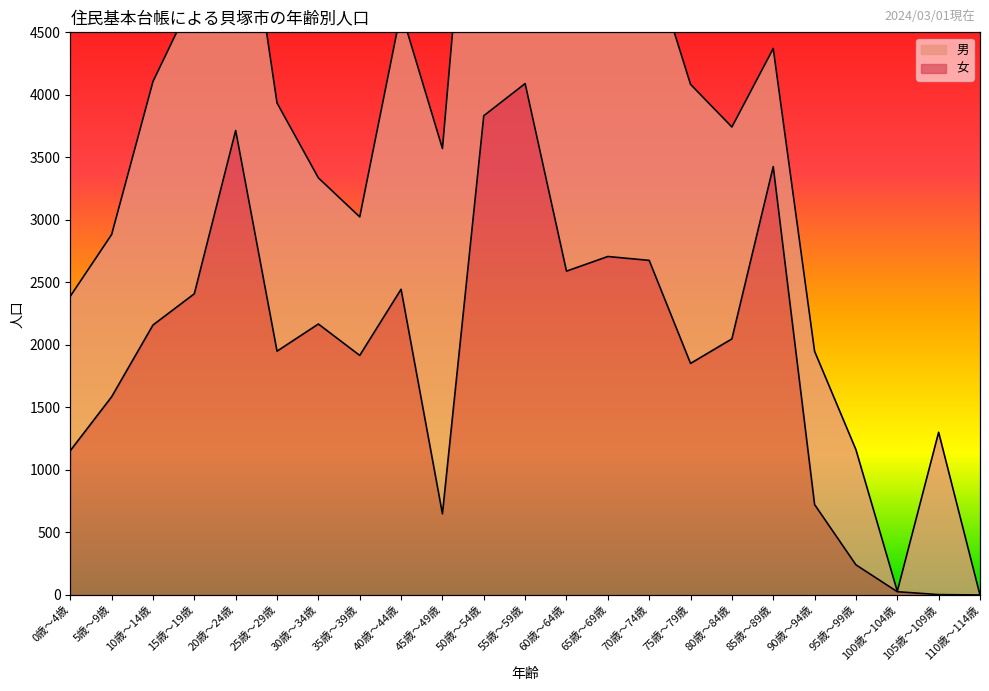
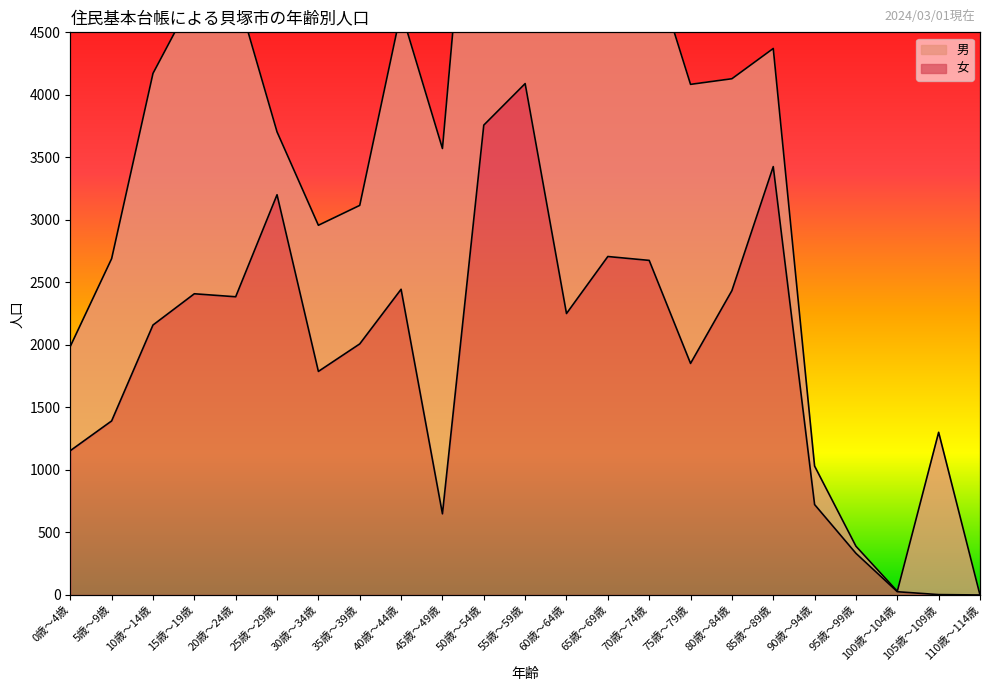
  {
    "女": {
      "0歳～4歳": 1150,
-     "5歳～9歳": 1590,
+     "5歳～9歳": 1390,
      "10歳～14歳": 2160,
      "15歳～19歳": 2410,
-     "20歳～24歳": 3720,
-     "25歳～29歳": 1950,
-     "30歳～34歳": 2170,
-     "35歳～39歳": 1920,
+     "20歳～24歳": 2390,
+     "25歳～29歳": 3200,
+     "30歳～34歳": 1790,
+     "35歳～39歳": 2010,
      "40歳～44歳": 2450,
      "45歳～49歳": 650,
-     "50歳～54歳": 3830,
+     "50歳～54歳": 3760,
      "55歳～59歳": 4090,
-     "60歳～64歳": 2590,
+     "60歳～64歳": 2250,
      "65歳～69歳": 2710,
      "70歳～74歳": 2680,
      "75歳～79歳": 1850,
-     "80歳～84歳": 2050,
+     "80歳～84歳": 2430,
      "85歳～89歳": 3430,
      "90歳～94歳": 720,
-     "95歳～99歳": 240,
+     "95歳～99歳": 330,
      "105歳～109歳": 0
    },
    "男": {
-     "0歳～4歳": 1240,
+     "0歳～4歳": 830,
      "5歳～9歳": 1300,
-     "10歳～14歳": 1950,
-     "25歳～29歳": 1990,
+     "10歳～14歳": 2010,
+     "25歳～29歳": 500,
      "30歳～34歳": 1170,
      "35歳～39歳": 1110,
      "45歳～49歳": 2920,
      "75歳～79歳": 2230,
      "80歳～84歳": 1700,
      "85歳～89歳": 950,
-     "90歳～94歳": 1230,
-     "95歳～99歳": 920,
+     "90歳～94歳": 310,
+     "95歳～99歳": 60,
      "105歳～109歳": 1300
    }
  }
